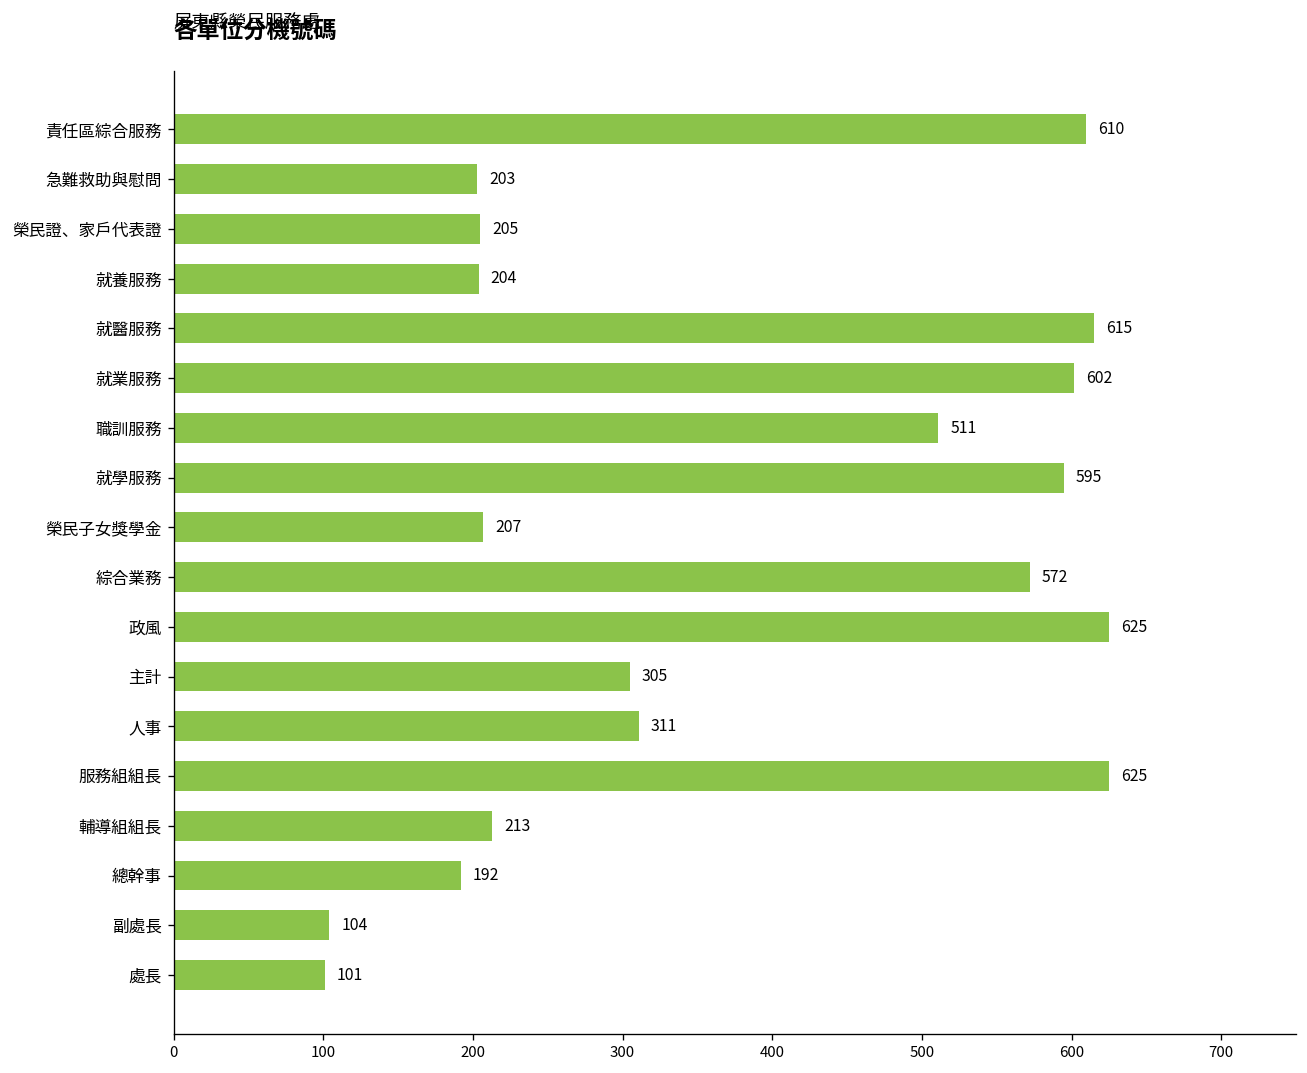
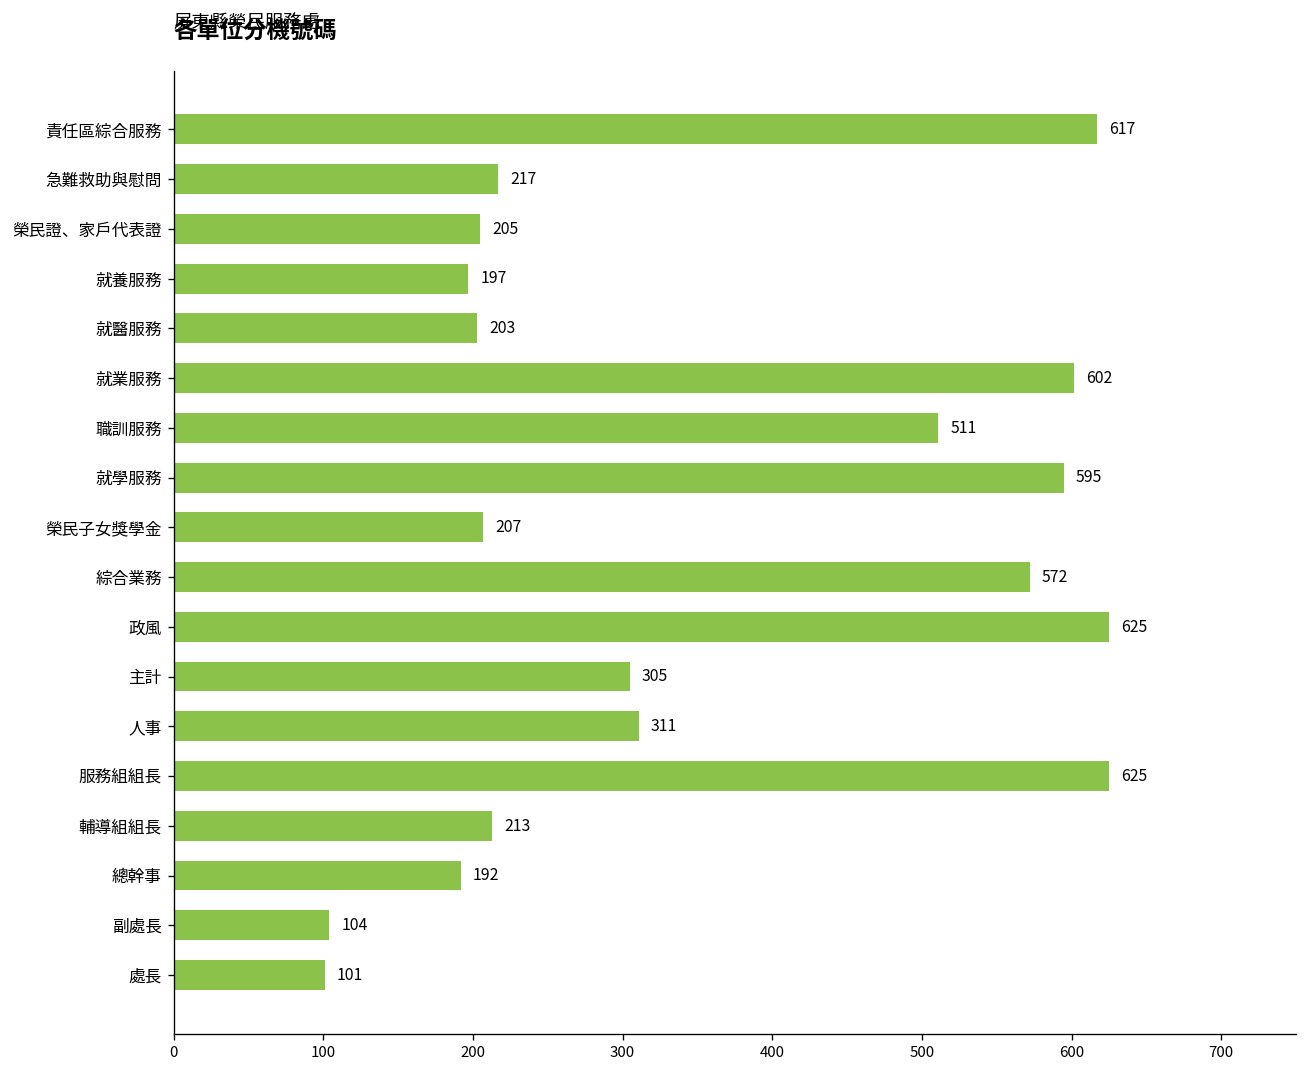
  {
-   "責任區綜合服務": 610,
-   "急難救助與慰問": 203,
+   "責任區綜合服務": 617,
+   "急難救助與慰問": 217,
    "榮民證、家戶代表證": 205,
-   "就養服務": 204,
-   "就醫服務": 615,
+   "就養服務": 197,
+   "就醫服務": 203,
    "就業服務": 602,
    "職訓服務": 511,
    "就學服務": 595,
    "榮民子女獎學金": 207,
    "綜合業務": 572,
    "政風": 625,
    "主計": 305,
    "人事": 311,
    "服務組組長": 625,
    "輔導組組長": 213,
    "總幹事": 192,
    "副處長": 104,
    "處長": 101
  }
